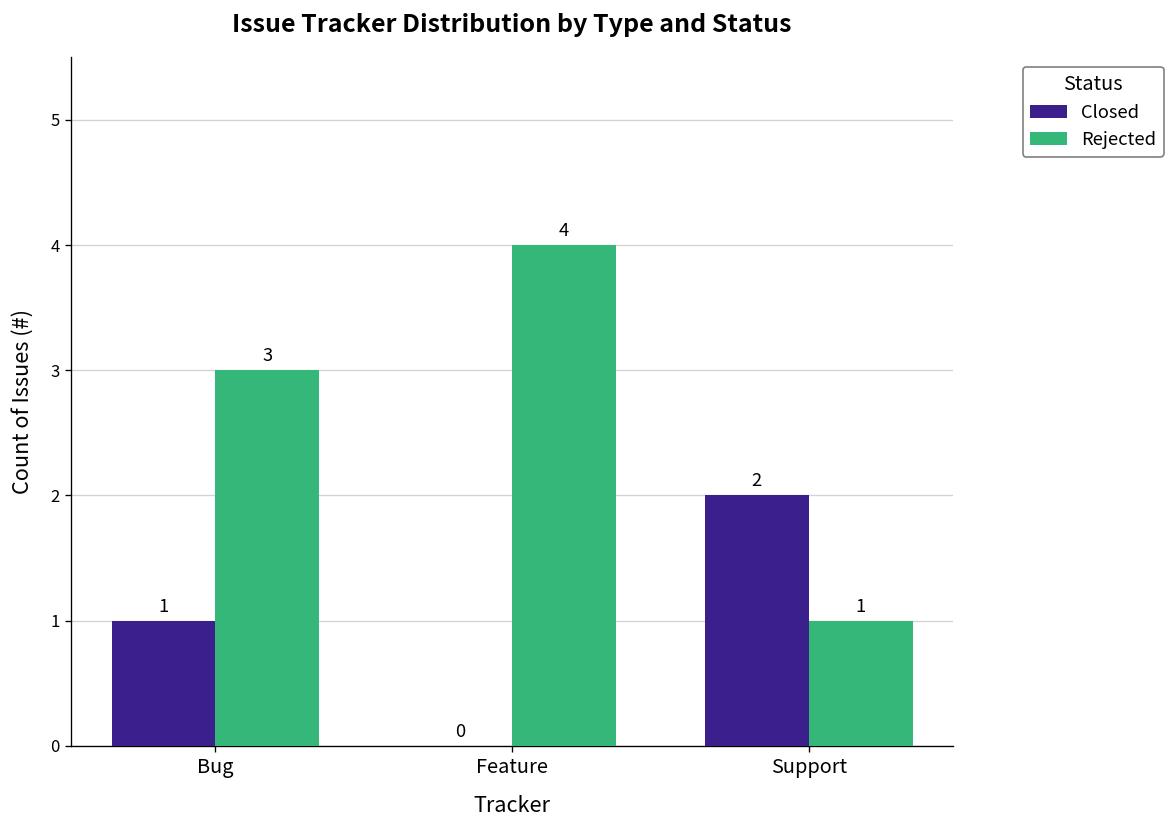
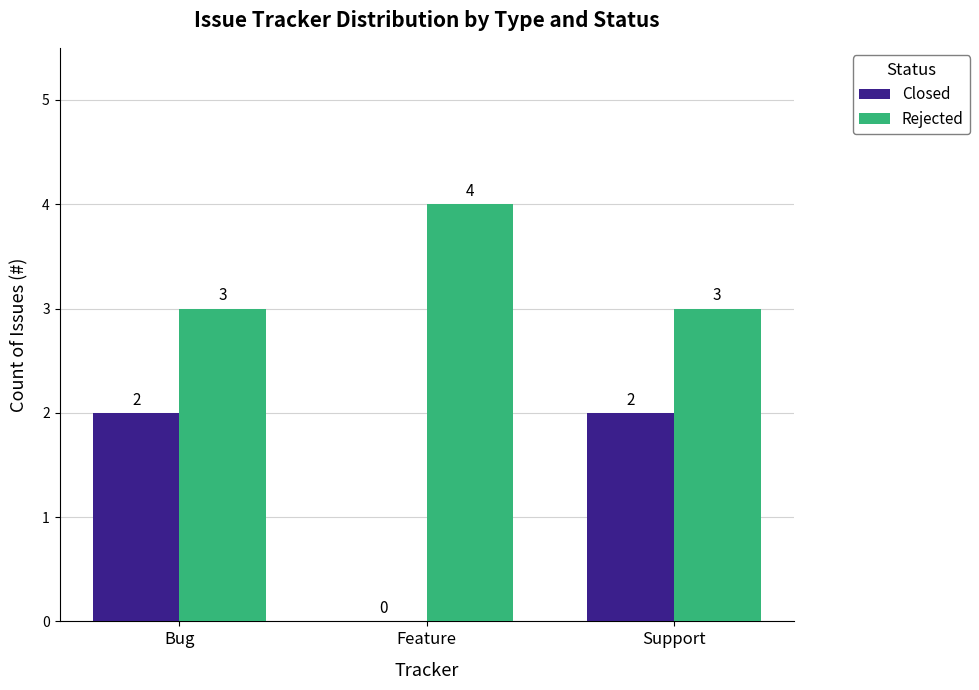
  {
    "Closed": {
-     "Bug": 1,
+     "Bug": 2,
      "Feature": 0,
      "Support": 2
    },
    "Rejected": {
      "Bug": 3,
      "Feature": 4,
-     "Support": 1
+     "Support": 3
    }
  }
